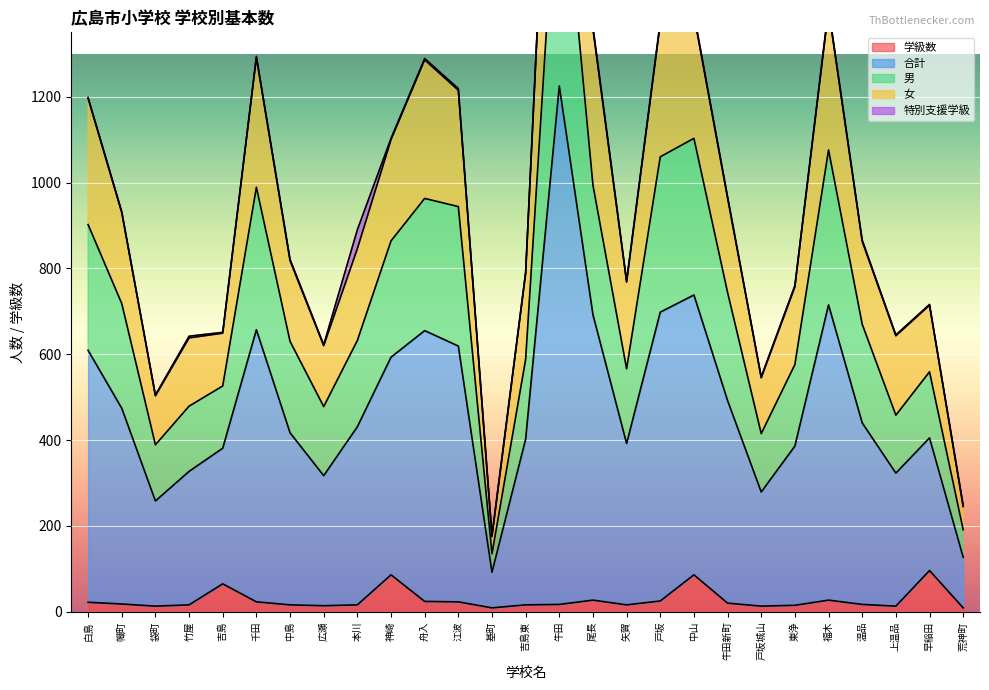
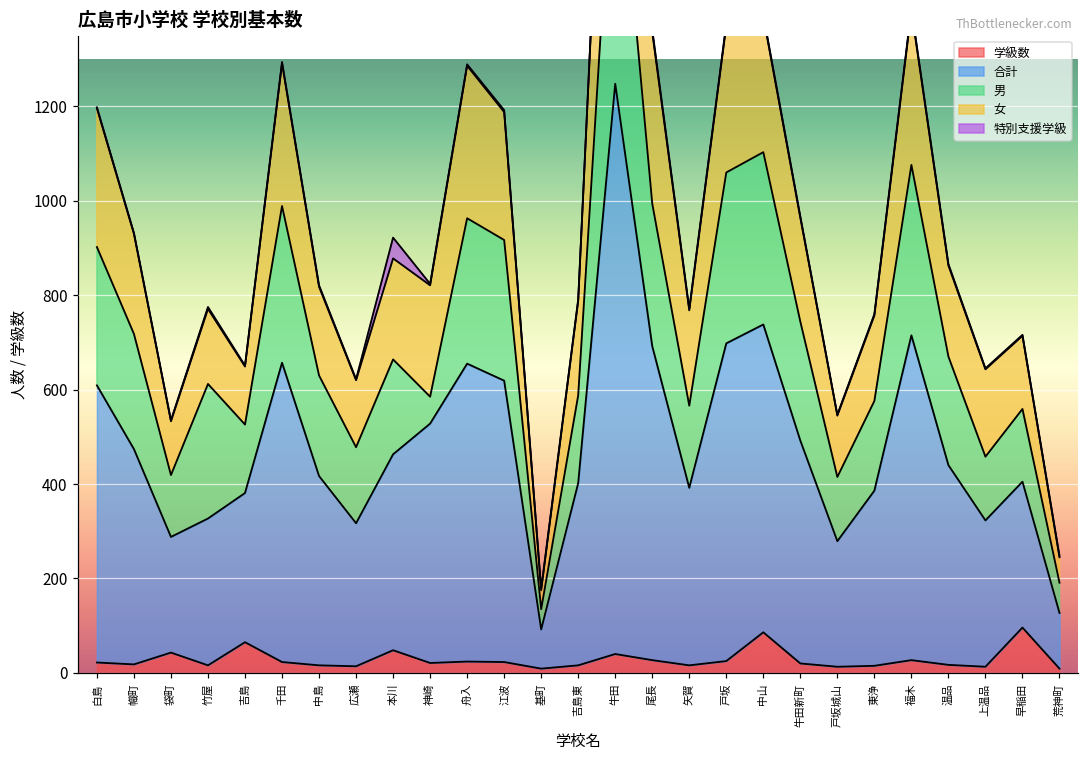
  {
    "学級数": {
      "白島": 20,
      "幟町": 20,
-     "袋町": 10,
+     "袋町": 40,
      "竹屋": 20,
      "吉島": 70,
      "千田": 20,
      "中島": 20,
      "広瀬": 10,
-     "本川": 20,
-     "神崎": 90,
+     "本川": 50,
+     "神崎": 20,
      "舟入": 20,
      "江波": 20,
      "基町": 10,
      "吉島東": 20,
-     "牛田": 20,
+     "牛田": 40,
      "尾長": 30,
      "矢賀": 20,
      "戸坂": 30,
      "中山": 90,
      "牛田新町": 20,
      "戸坂城山": 10,
      "東浄": 20,
      "福木": 30,
      "温品": 20,
      "上温品": 10,
      "早稲田": 100,
      "荒神町": 10
    },
    "合計": {
      "白島": 590,
      "幟町": 460,
      "袋町": 250,
      "竹屋": 310,
      "吉島": 320,
      "千田": 630,
      "中島": 400,
      "広瀬": 300,
      "本川": 420,
      "神崎": 510,
      "舟入": 630,
      "江波": 600,
      "基町": 80,
      "吉島東": 390,
      "牛田": 1210,
      "尾長": 670,
      "矢賀": 380,
      "戸坂": 670,
      "中山": 650,
      "牛田新町": 470,
      "戸坂城山": 270,
      "東浄": 370,
      "福木": 690,
      "温品": 420,
      "上温品": 310,
      "早稲田": 310,
      "荒神町": 120
    },
    "男": {
      "白島": 290,
      "幟町": 240,
      "袋町": 130,
-     "竹屋": 150,
+     "竹屋": 290,
      "吉島": 150,
      "千田": 330,
      "中島": 210,
      "広瀬": 160,
      "本川": 200,
-     "神崎": 270,
+     "神崎": 60,
      "舟入": 310,
-     "江波": 330,
+     "江波": 300,
      "基町": 40,
      "吉島東": 190,
      "尾長": 300,
      "矢賀": 170,
      "戸坂": 360,
      "中山": 370,
      "牛田新町": 250,
      "戸坂城山": 140,
      "東浄": 190,
      "福木": 360,
      "温品": 230,
      "上温品": 140,
      "早稲田": 150,
      "荒神町": 60
    },
    "女": {
      "本川": 210
    },
    "特別支援学級": {
      "本川": 40
    }
  }
